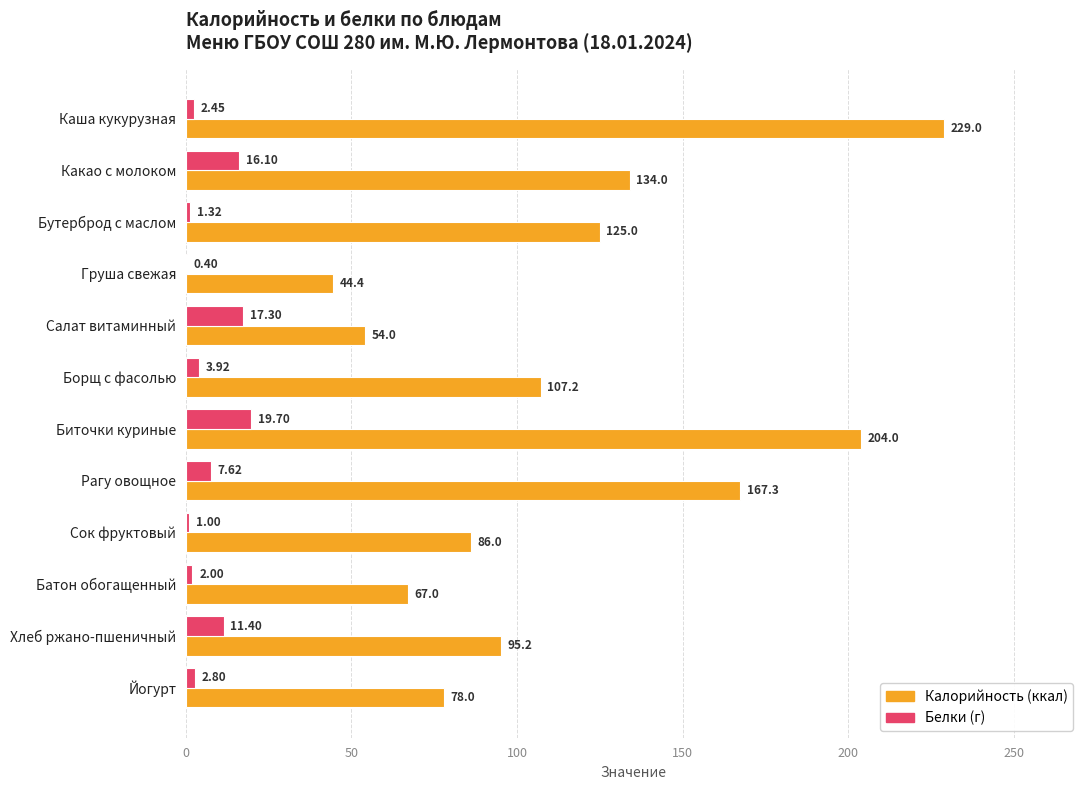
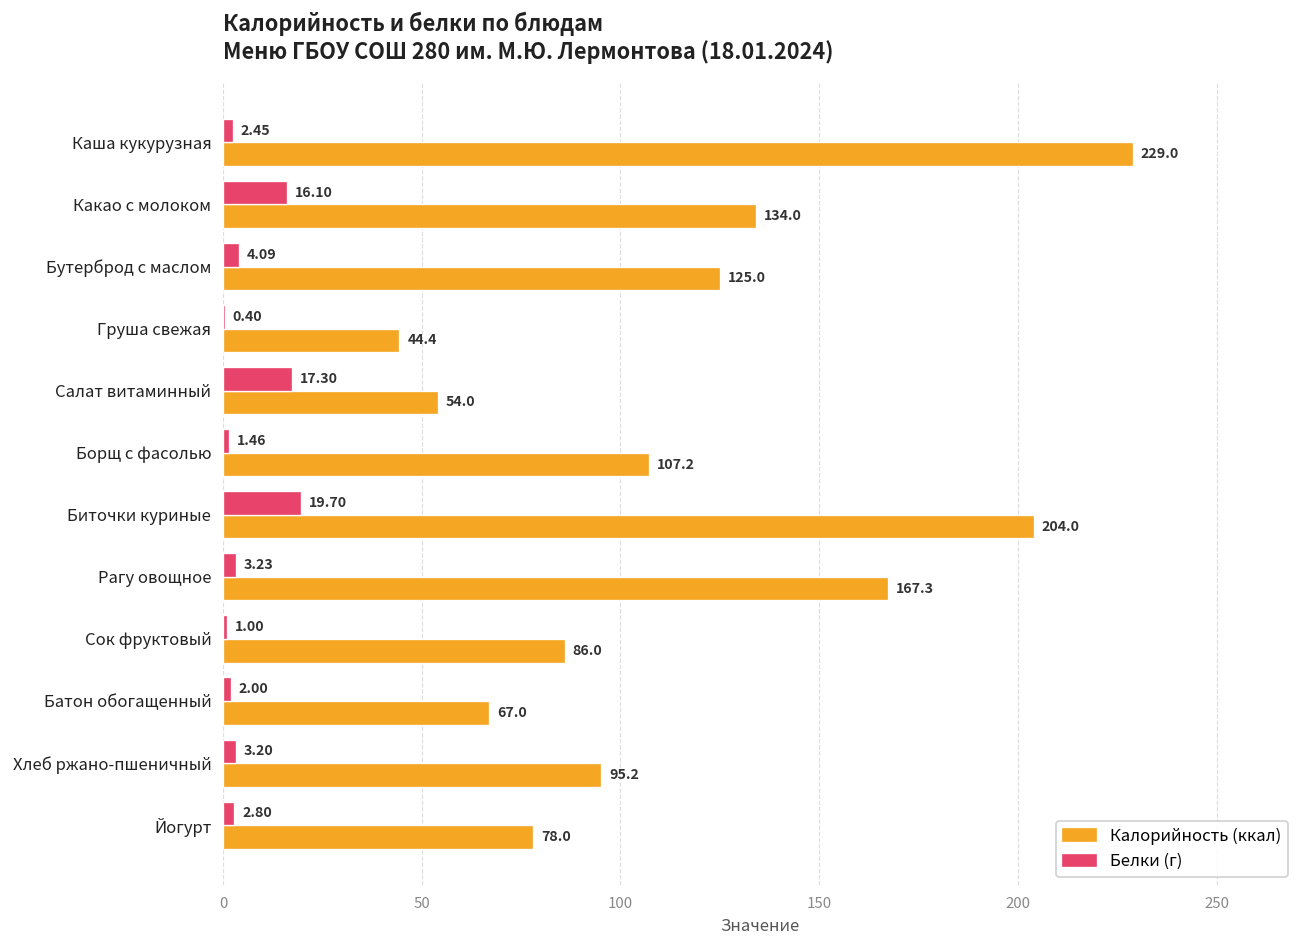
  {
    "Белки (г)": {
      "Каша кукурузная": 2.45,
      "Какао с молоком": 16.10,
-     "Бутерброд с маслом": 1.32,
+     "Бутерброд с маслом": 4.09,
      "Груша свежая": 0.40,
      "Салат витаминный": 17.30,
-     "Борщ с фасолью": 3.92,
+     "Борщ с фасолью": 1.46,
      "Биточки куриные": 19.70,
-     "Рагу овощное": 7.62,
+     "Рагу овощное": 3.23,
      "Сок фруктовый": 1.00,
      "Батон обогащенный": 2.00,
-     "Хлеб ржано-пшеничный": 11.40,
+     "Хлеб ржано-пшеничный": 3.20,
      "Йогурт": 2.80
    }
  }
